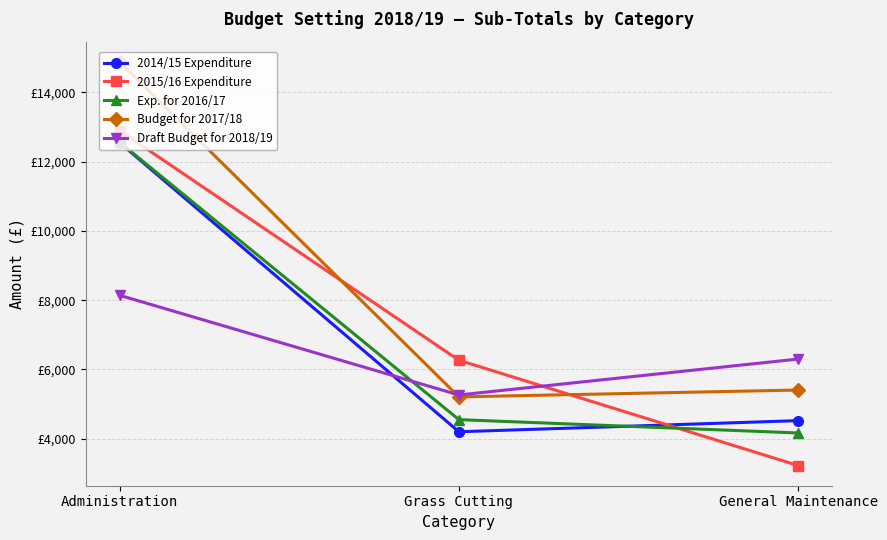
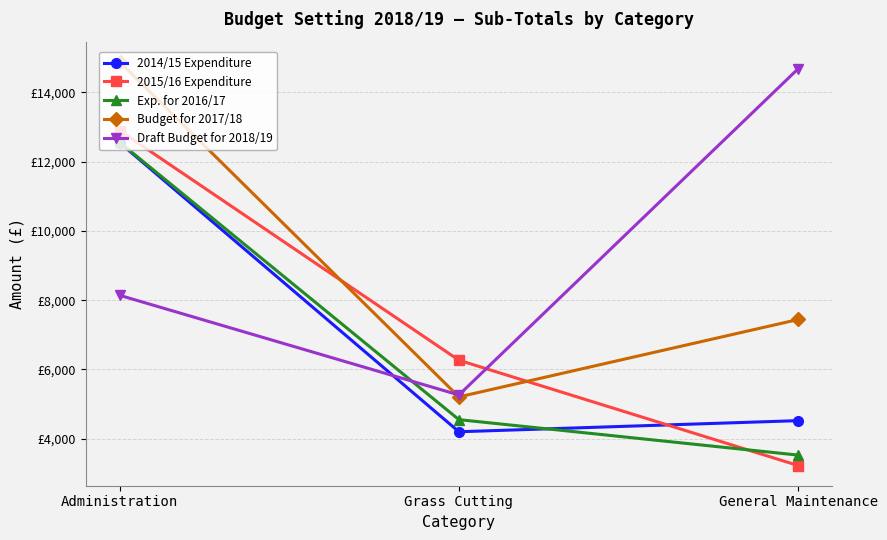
  {
    "2014/15 Expenditure": {
      "Grass Cutting": "£4,200",
      "General Maintenance": "£4,500"
    },
    "2015/16 Expenditure": {
      "Grass Cutting": "£6,300",
      "General Maintenance": "£3,200"
    },
    "Exp. for 2016/17": {
      "Grass Cutting": "£4,600",
-     "General Maintenance": "£4,200"
+     "General Maintenance": "£3,500"
    },
    "Budget for 2017/18": {
-     "General Maintenance": "£5,400"
+     "General Maintenance": "£7,400"
    },
    "Draft Budget for 2018/19": {
      "Administration": "£8,100",
-     "General Maintenance": "£6,300"
+     "General Maintenance": "£14,700"
    }
  }
